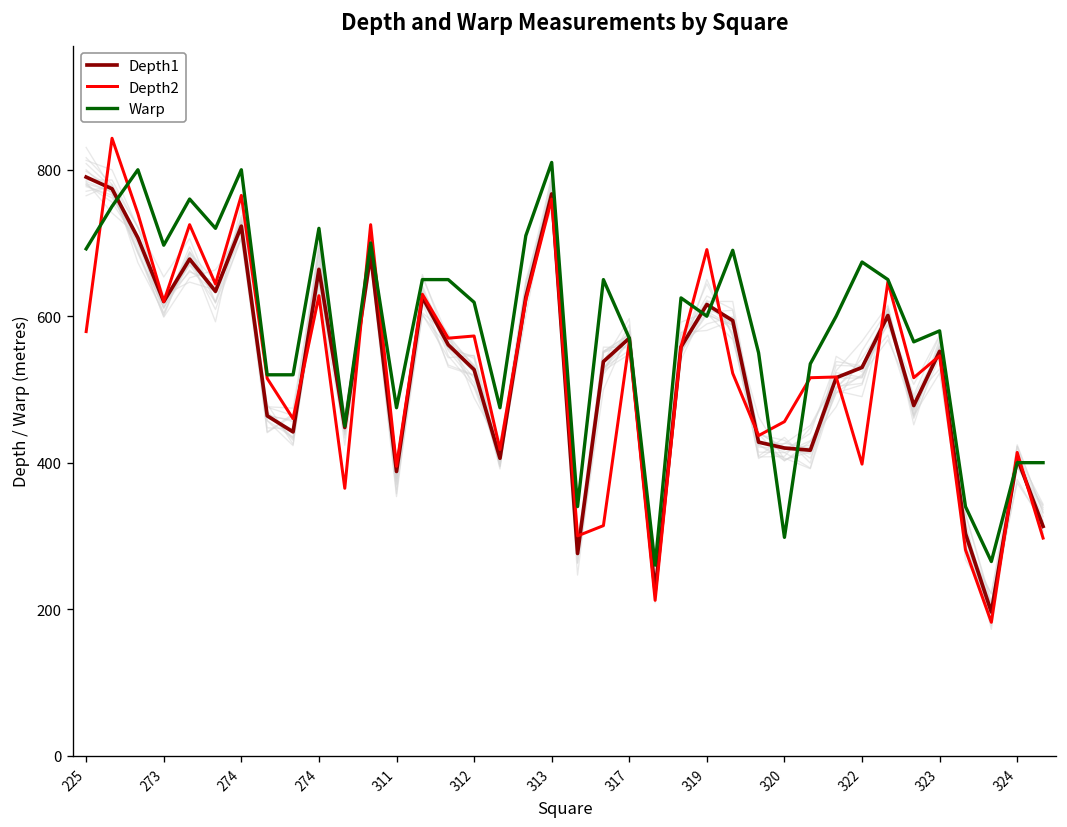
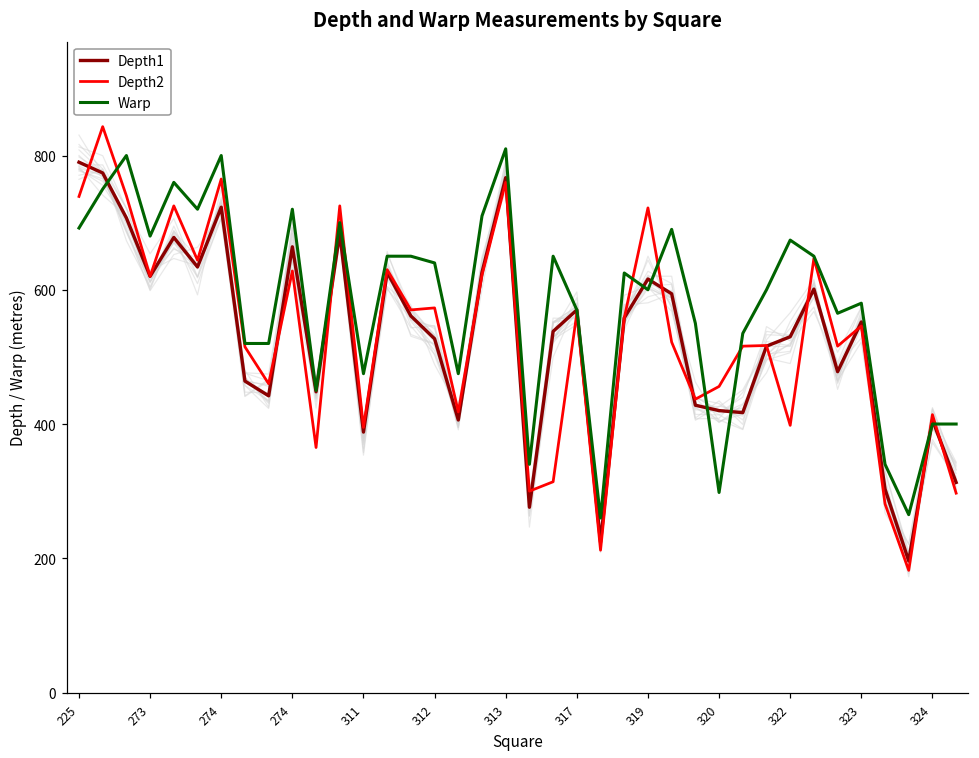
  {
    "Depth2": {
-     "225": 580,
+     "225": 740,
      "311": 400,
      "312": 570,
-     "319": 690,
+     "319": 720,
      "320": 460,
      "322": 400
    },
    "Warp": {
      "225": 690,
-     "273": 700,
+     "273": 680,
      "311": 480,
-     "312": 620,
+     "312": 640,
      "313": 810,
      "320": 300,
      "322": 670,
      "323": 580
    }
  }
